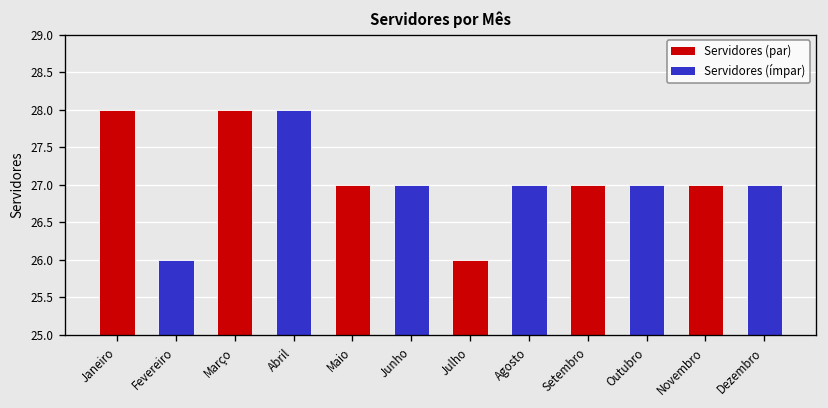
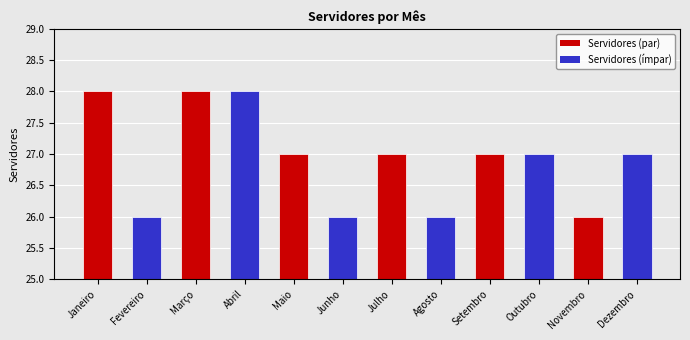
  {
    "Janeiro": 28,
    "Fevereiro": 26,
    "Março": 28,
    "Abril": 28,
    "Maio": 27,
-   "Junho": 27,
-   "Julho": 26,
-   "Agosto": 27,
+   "Junho": 26,
+   "Julho": 27,
+   "Agosto": 26,
    "Setembro": 27,
    "Outubro": 27,
-   "Novembro": 27,
+   "Novembro": 26,
    "Dezembro": 27
  }
